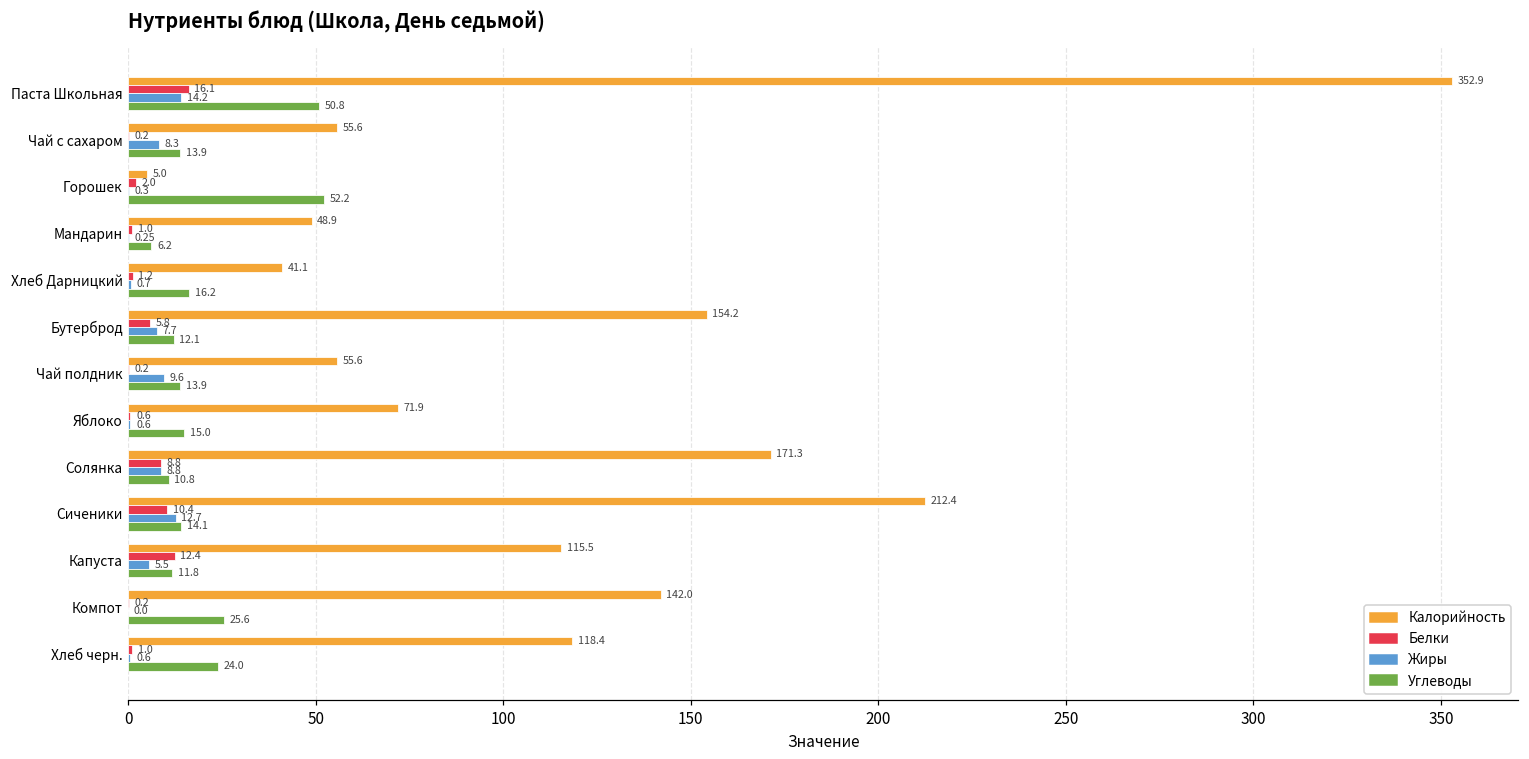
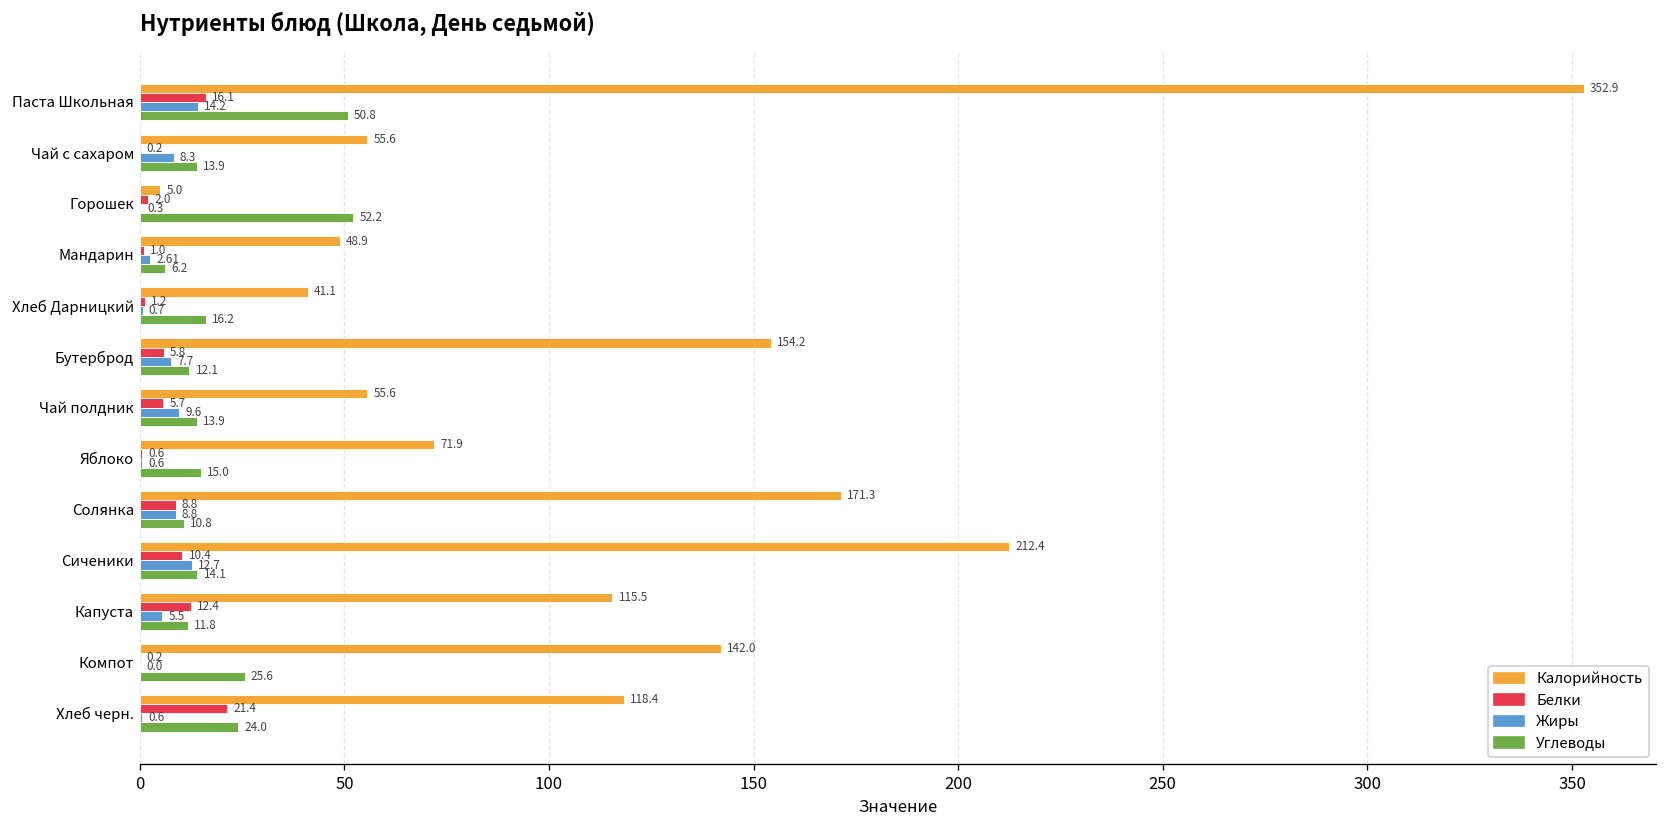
  {
    "Калорийность": {
      "Паста Школьная": 352.9,
      "Чай с сахаром": 55.6,
      "Горошек": 5.0,
      "Мандарин": 48.9,
      "Хлеб Дарницкий": 41.1,
      "Бутерброд": 154.2,
      "Чай полдник": 55.6,
      "Яблоко": 71.9,
      "Солянка": 171.3,
      "Сиченики": 212.4,
      "Капуста": 115.5,
      "Компот": 142.0,
      "Хлеб черн.": 118.4
    },
    "Белки": {
      "Чай с сахаром": 0.2,
      "Горошек": 2.0,
      "Бутерброд": 5.8,
-     "Чай полдник": 0.2,
+     "Чай полдник": 5.7,
      "Сиченики": 10.4,
      "Капуста": 12.4,
-     "Хлеб черн.": 1.0
+     "Хлеб черн.": 21.4
    },
    "Жиры": {
      "Чай с сахаром": 8.3,
      "Горошек": 0.3,
-     "Мандарин": 0.25,
+     "Мандарин": 2.61,
      "Бутерброд": 7.7,
      "Чай полдник": 9.6,
      "Капуста": 5.5
    },
    "Углеводы": {
      "Паста Школьная": 50.8,
      "Чай с сахаром": 13.9,
      "Горошек": 52.2,
      "Мандарин": 6.2,
      "Хлеб Дарницкий": 16.2,
      "Бутерброд": 12.1,
      "Чай полдник": 13.9,
      "Яблоко": 15.0,
      "Солянка": 10.8,
      "Капуста": 11.8,
      "Компот": 25.6,
      "Хлеб черн.": 24.0
    }
  }
